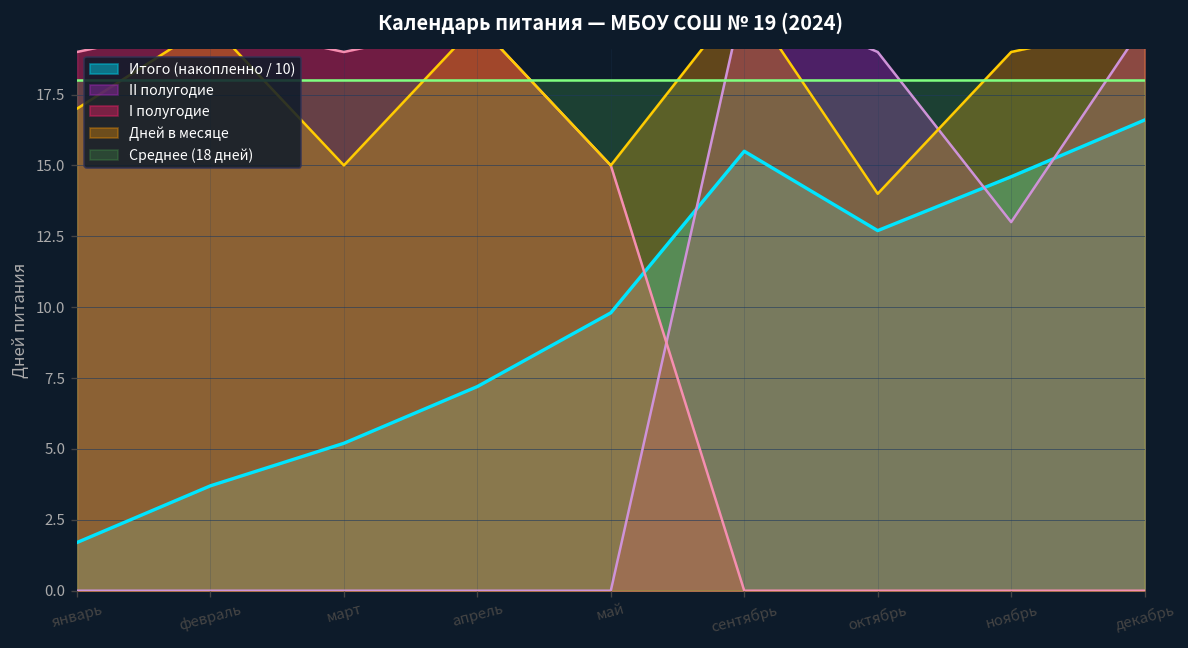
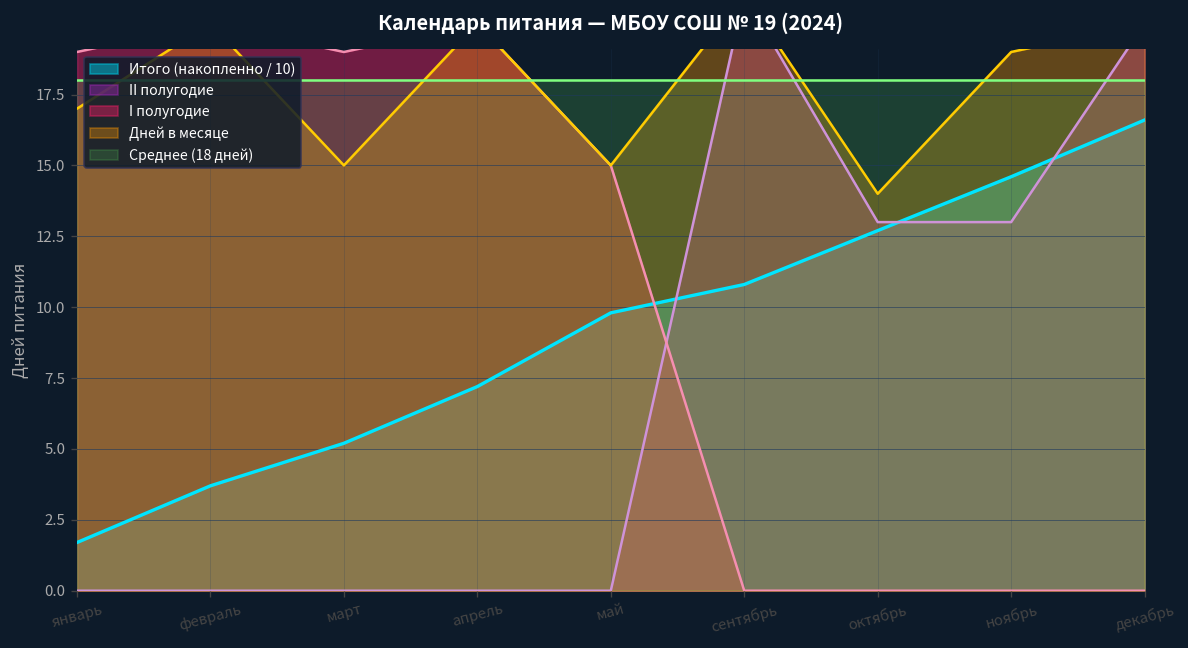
  {
    "Итого (накопленно / 10)": {
      "январь": 1.7,
      "февраль": 3.7,
      "март": 5.2,
      "апрель": 7.2,
      "май": 9.8,
-     "сентябрь": 15.5,
+     "сентябрь": 10.8,
      "октябрь": 12.7,
      "ноябрь": 14.6,
      "декабрь": 16.6
    },
    "II полугодие": {
      "январь": 0,
      "февраль": 0,
      "март": 0,
      "апрель": 0,
      "май": 0,
-     "октябрь": 19,
+     "октябрь": 13,
      "ноябрь": 13
    },
    "I полугодие": {
      "январь": 19.0,
      "март": 19.0,
      "сентябрь": 0.0,
      "октябрь": 0.0,
      "ноябрь": 0.0,
      "декабрь": 0.0
    },
    "Дней в месяце": {
      "январь": 17.0,
      "март": 15.0,
      "октябрь": 14.0,
      "ноябрь": 19.0
    },
    "Среднее (18 дней)": {
      "январь": 18.0,
      "март": 18.0,
      "апрель": 18.0,
      "май": 18.0,
      "сентябрь": 18.0,
      "октябрь": 18.0,
      "ноябрь": 18.0,
      "декабрь": 18.0
    }
  }
